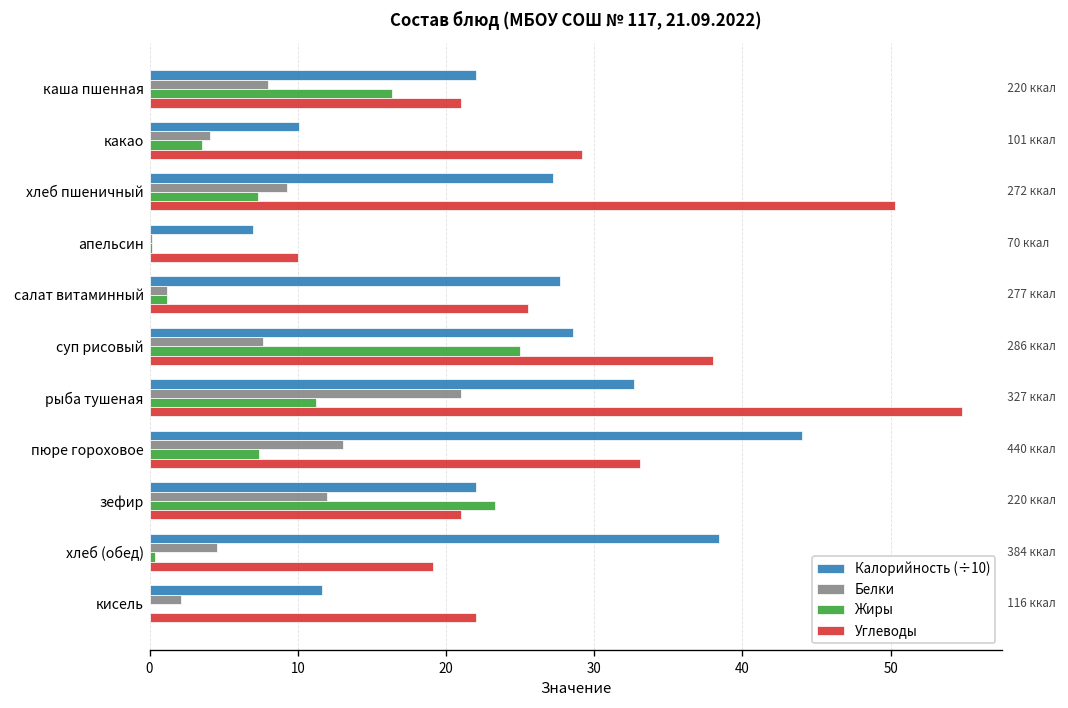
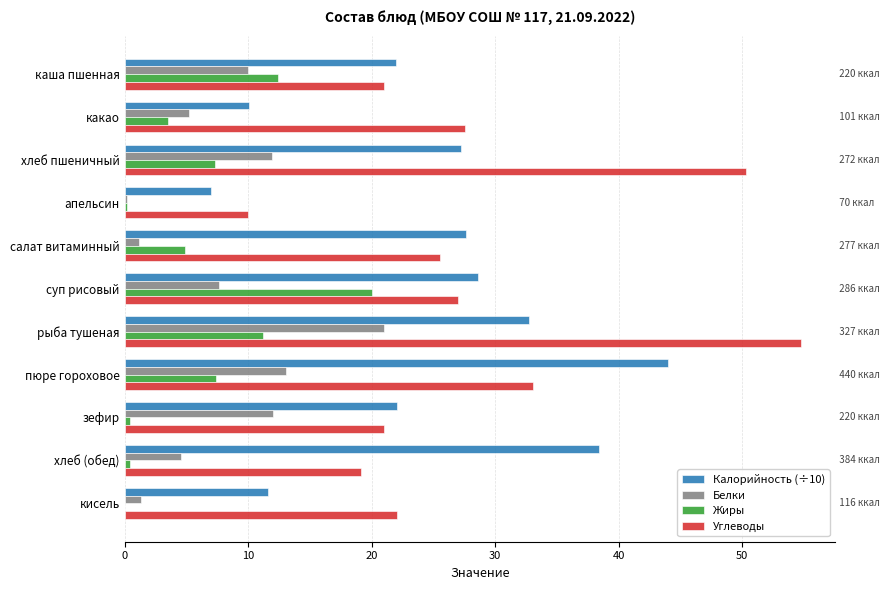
  {
    "Калорийность (÷10)": {
      "каша пшенная": 22.0,
      "какао": 10.1,
      "хлеб пшеничный": 27.2,
      "апельсин": 7.0,
      "салат витаминный": 27.7,
      "суп рисовый": 28.6,
      "рыба тушеная": 32.7,
      "пюре гороховое": 44.0,
      "зефир": 22.0,
      "хлеб (обед)": 38.4,
      "кисель": 11.6
    },
    "Белки": {
-     "каша пшенная": 8,
-     "какао": 4.1,
-     "хлеб пшеничный": 9.3,
+     "каша пшенная": 10,
+     "какао": 5.2,
+     "хлеб пшеничный": 12.0,
      "салат витаминный": 1.2,
      "суп рисовый": 7.6,
      "рыба тушеная": 21.0,
      "пюре гороховое": 13.1,
      "зефир": 12.0,
      "хлеб (обед)": 4.5,
-     "кисель": 2.1
+     "кисель": 1.4
    },
    "Жиры": {
-     "каша пшенная": 16.3,
+     "каша пшенная": 12.4,
      "какао": 3.5,
      "хлеб пшеничный": 7.3,
-     "салат витаминный": 1.2,
-     "суп рисовый": 25,
+     "салат витаминный": 4.9,
+     "суп рисовый": 20,
      "рыба тушеная": 11.2,
      "пюре гороховое": 7.4,
-     "зефир": 23.3,
+     "зефир": 0.5,
      "хлеб (обед)": 0.4,
      "кисель": 0.0
    },
    "Углеводы": {
      "каша пшенная": 21.0,
-     "какао": 29.2,
+     "какао": 27.6,
      "хлеб пшеничный": 50.3,
      "апельсин": 10.0,
      "салат витаминный": 25.5,
-     "суп рисовый": 38,
+     "суп рисовый": 27,
      "рыба тушеная": 54.8,
      "пюре гороховое": 33.1,
      "зефир": 21.0,
      "хлеб (обед)": 19.1,
      "кисель": 22.0
    }
  }
